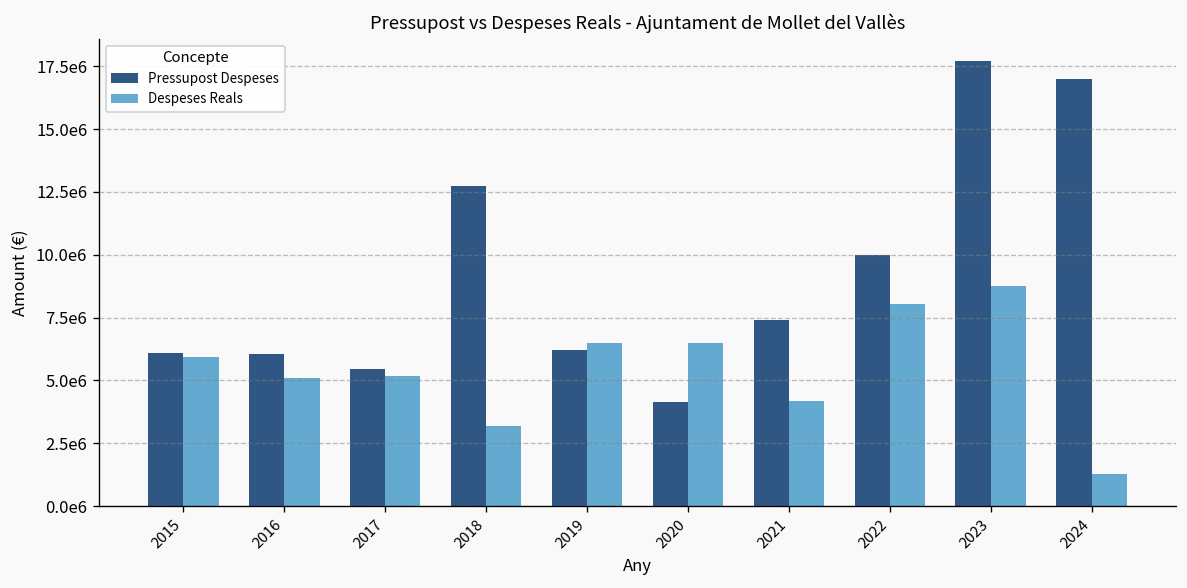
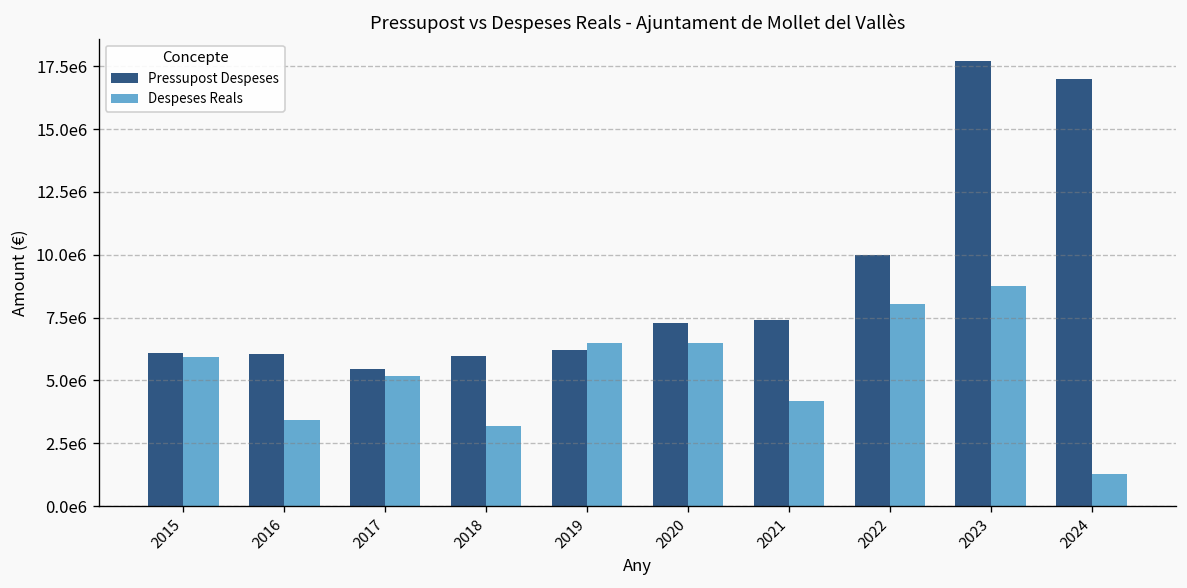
  {
    "Pressupost Despeses": {
      "2015": 6100000,
      "2016": 6000000,
      "2017": 5500000,
-     "2018": 12700000,
+     "2018": 6000000,
      "2019": 6200000,
-     "2020": 4100000,
+     "2020": 7300000,
      "2021": 7400000,
      "2022": 10000000,
      "2023": 17700000,
      "2024": 17000000
    },
    "Despeses Reals": {
      "2015": 5900000,
-     "2016": 5100000,
+     "2016": 3400000,
      "2017": 5200000,
      "2018": 3200000,
      "2019": 6500000,
      "2020": 6500000,
      "2021": 4200000,
      "2022": 8100000,
      "2023": 8800000,
      "2024": 1300000
    }
  }
